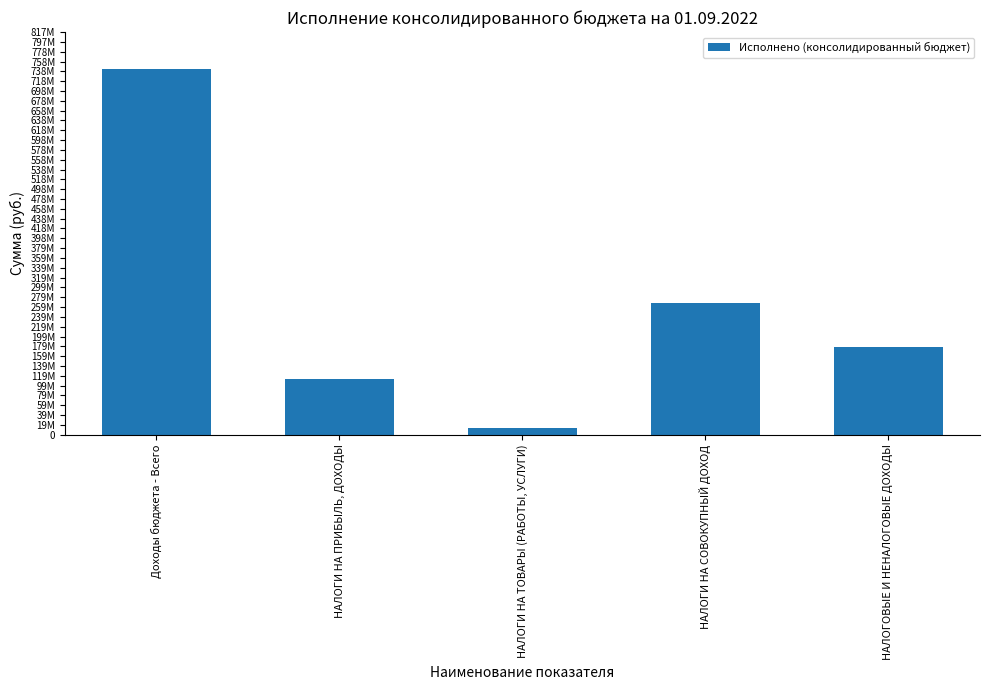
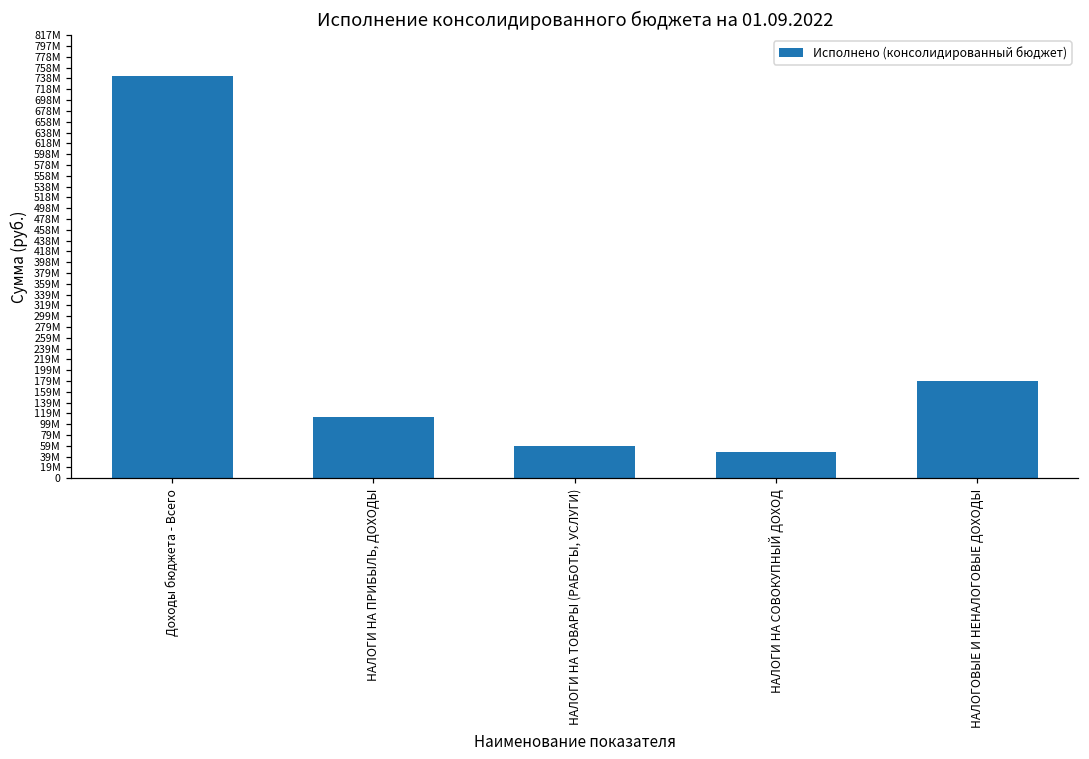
  {
    "Доходы бюджета - Всего": 740000000,
    "НАЛОГИ НА ПРИБЫЛЬ, ДОХОДЫ": 110000000,
-   "НАЛОГИ НА ТОВАРЫ (РАБОТЫ, УСЛУГИ)": 10000000,
-   "НАЛОГИ НА СОВОКУПНЫЙ ДОХОД": 270000000,
+   "НАЛОГИ НА ТОВАРЫ (РАБОТЫ, УСЛУГИ)": 60000000,
+   "НАЛОГИ НА СОВОКУПНЫЙ ДОХОД": 50000000,
    "НАЛОГОВЫЕ И НЕНАЛОГОВЫЕ ДОХОДЫ": 180000000
  }
